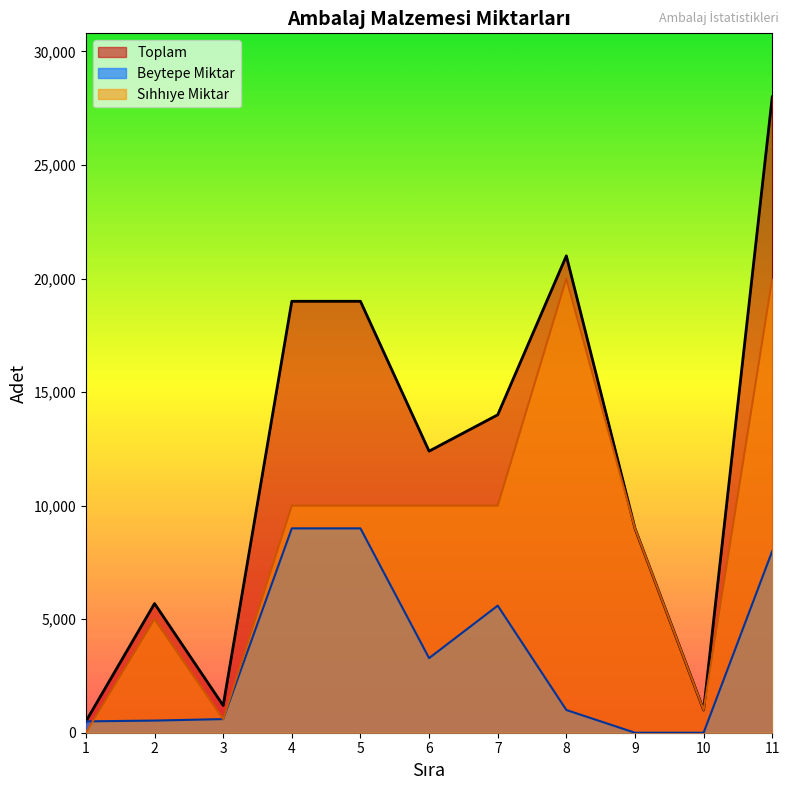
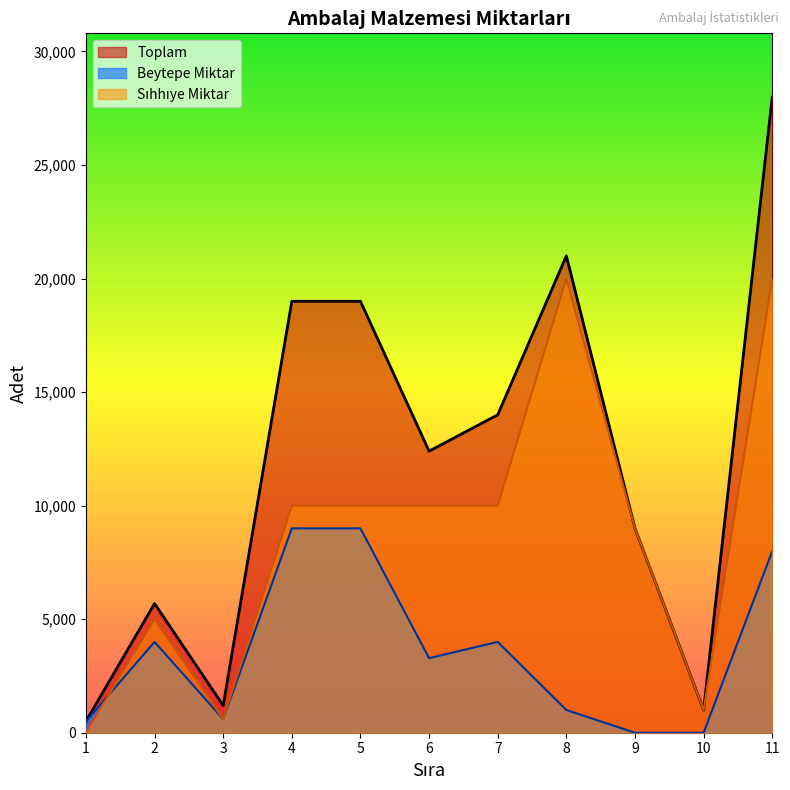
  {
    "Toplam": {
      "2": "5,700",
      "3": "1,200",
      "4": "19,000",
      "5": "19,000",
      "6": "12,400",
      "7": "14,000",
      "8": "21,000",
      "11": "28,000"
    },
    "Beytepe Miktar": {
-     "2": "500",
+     "2": "4,000",
      "4": "9,000",
      "5": "9,000",
      "6": "3,300",
-     "7": "5,600",
+     "7": "4,000",
      "8": "1,000",
      "9": "0",
      "10": "0",
      "11": "8,000"
    },
    "Sıhhıye Miktar": {
      "1": "0",
      "2": "5,000",
      "4": "10,000",
      "5": "10,000",
      "6": "10,000",
      "7": "10,000",
      "8": "20,000",
      "11": "20,000"
    }
  }
